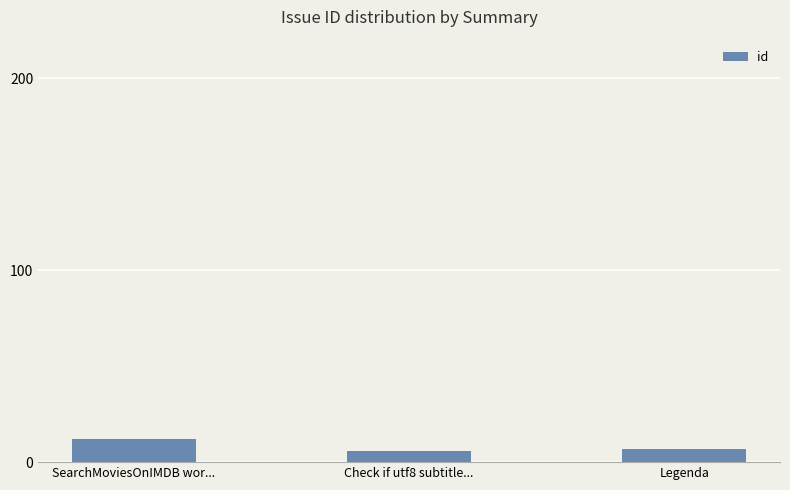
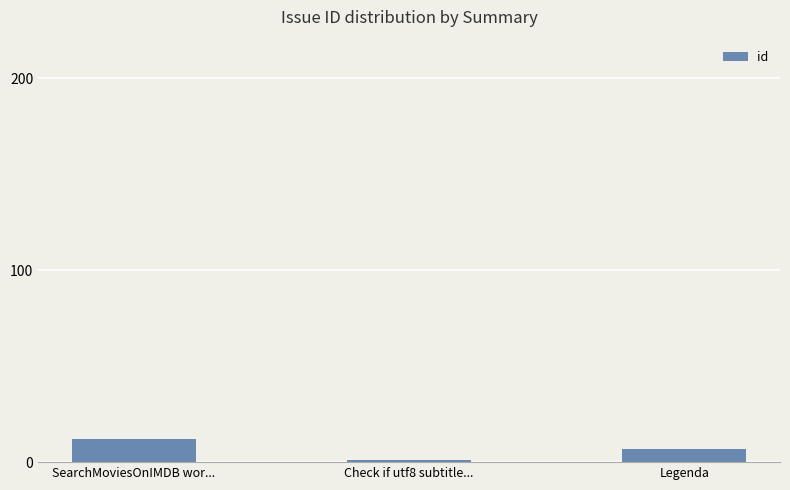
  {
    "SearchMoviesOnIMDB wor...": 12,
-   "Check if utf8 subtitle...": 6,
+   "Check if utf8 subtitle...": 1,
    "Legenda": 7
  }
